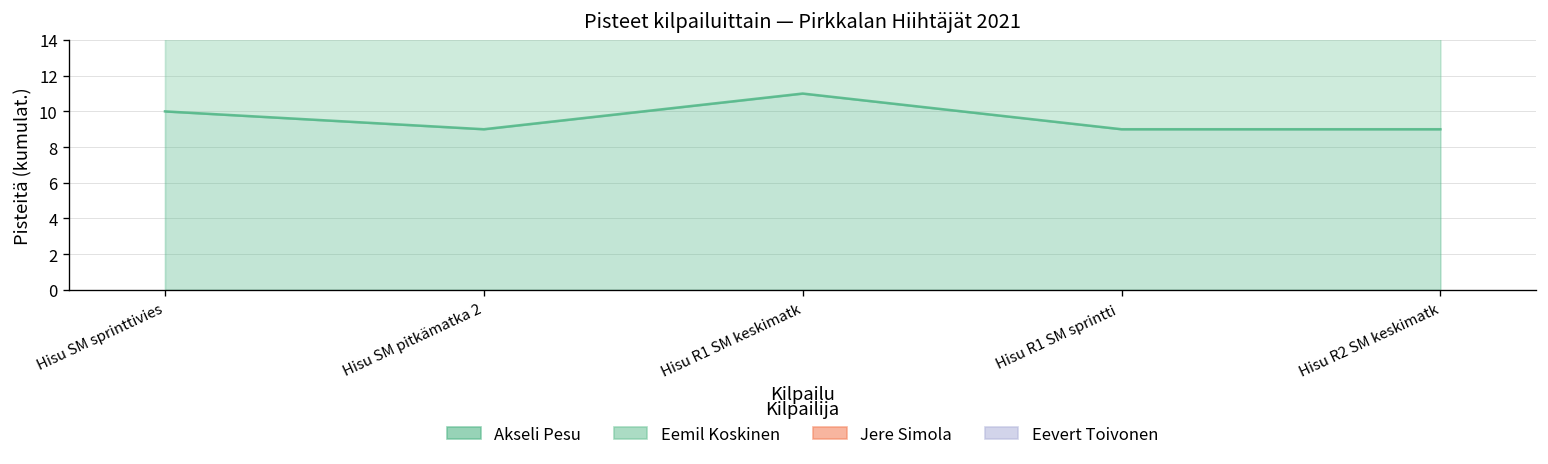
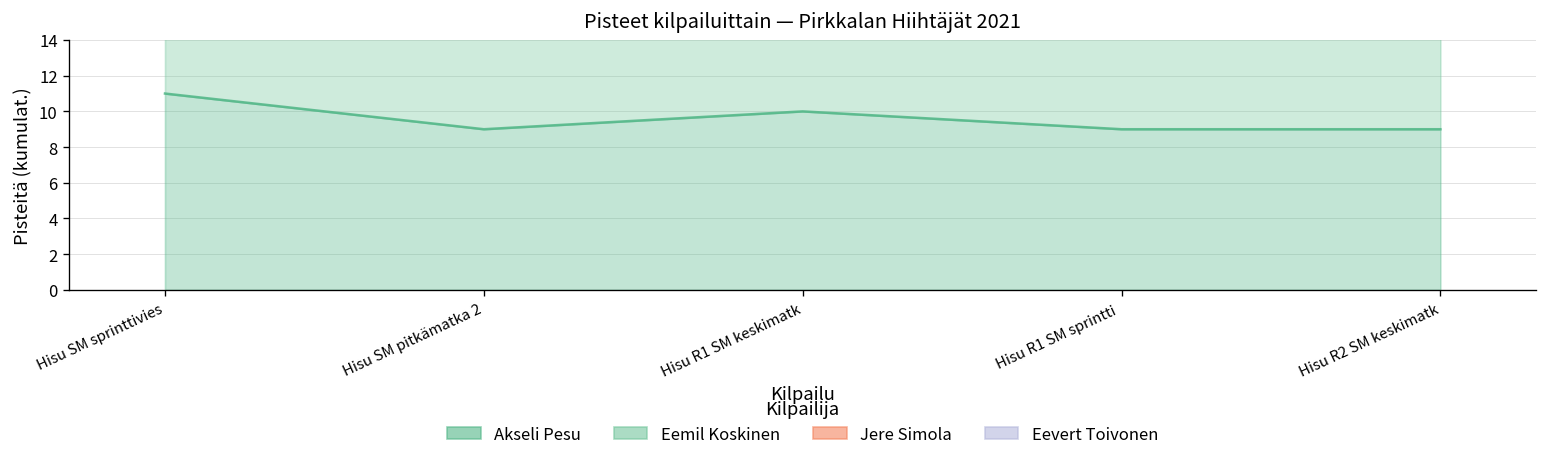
  {
    "Akseli Pesu": {
-     "Hisu SM sprinttivies": 10,
+     "Hisu SM sprinttivies": 11,
      "Hisu SM pitkämatka 2": 9,
-     "Hisu R1 SM keskimatk": 11,
+     "Hisu R1 SM keskimatk": 10,
      "Hisu R1 SM sprintti": 9,
      "Hisu R2 SM keskimatk": 9
    }
  }
